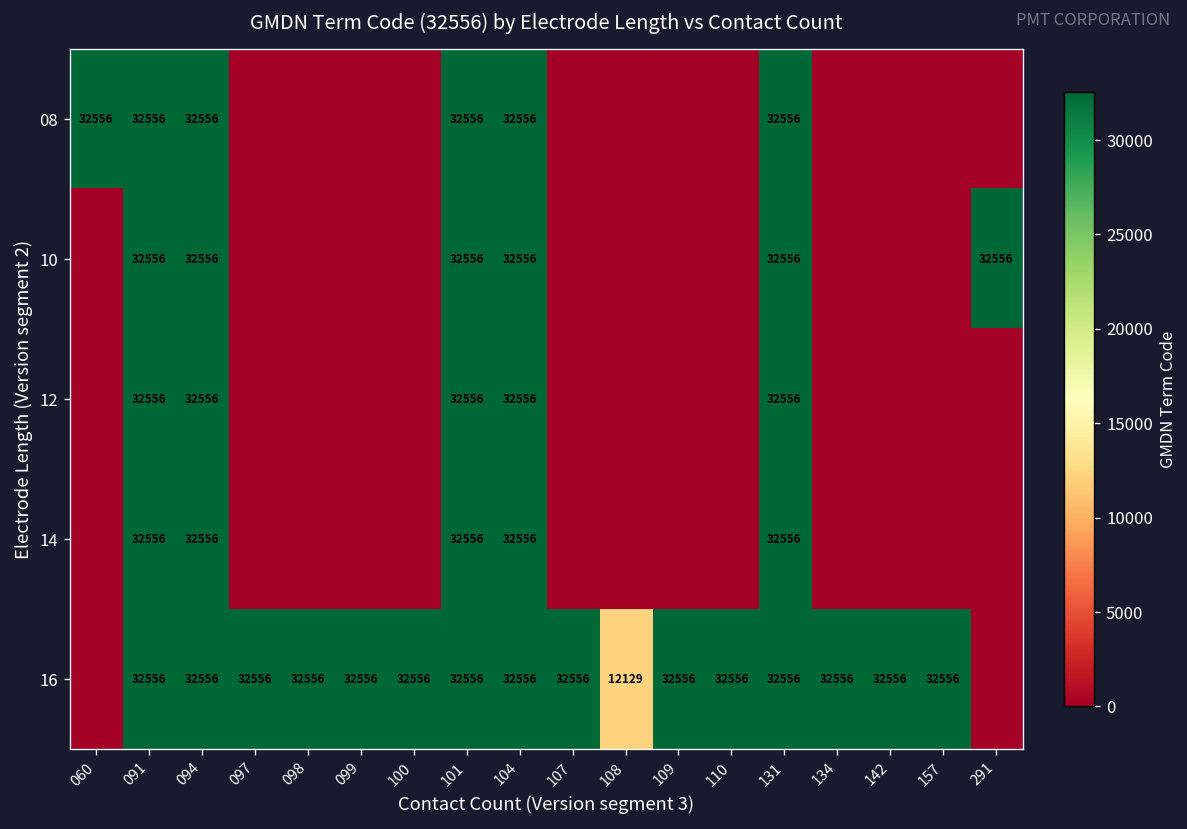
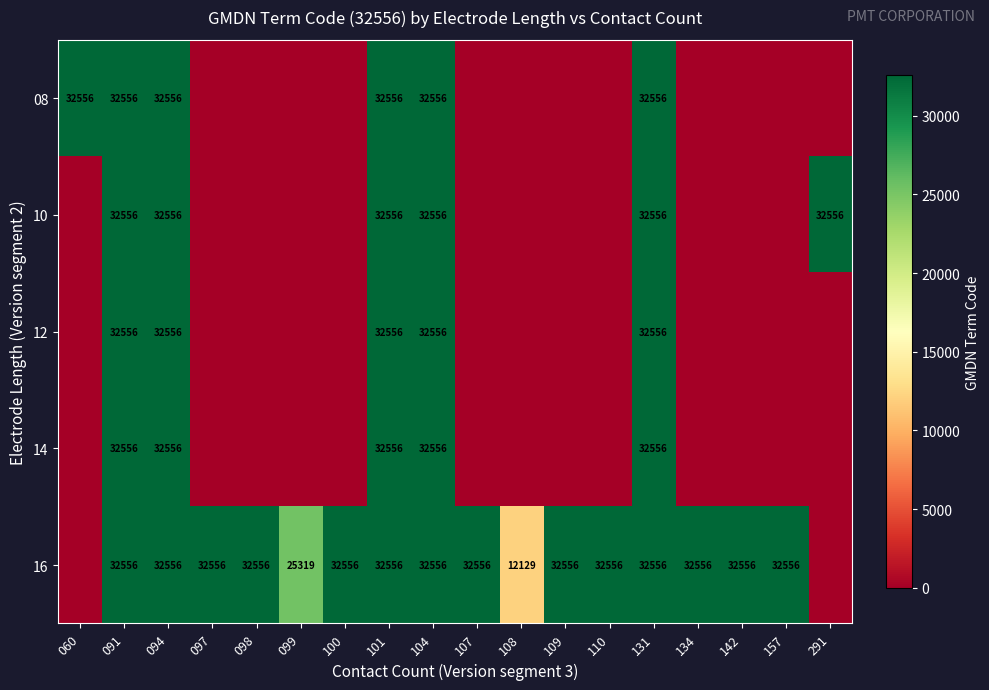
  {
    "08": {
      "060": 32556,
      "091": 32556,
      "094": 32556,
      "101": 32556,
      "104": 32556,
      "131": 32556
    },
    "10": {
      "091": 32556,
      "094": 32556,
      "101": 32556,
      "104": 32556,
      "131": 32556,
      "291": 32556
    },
    "12": {
      "091": 32556,
      "094": 32556,
      "101": 32556,
      "104": 32556,
      "131": 32556
    },
    "14": {
      "091": 32556,
      "094": 32556,
      "101": 32556,
      "104": 32556,
      "131": 32556
    },
    "16": {
      "091": 32556,
      "094": 32556,
      "097": 32556,
      "098": 32556,
-     "099": 32556,
+     "099": 25319,
      "100": 32556,
      "101": 32556,
      "104": 32556,
      "107": 32556,
      "108": 12129,
      "109": 32556,
      "110": 32556,
      "131": 32556,
      "134": 32556,
      "142": 32556,
      "157": 32556
    }
  }
